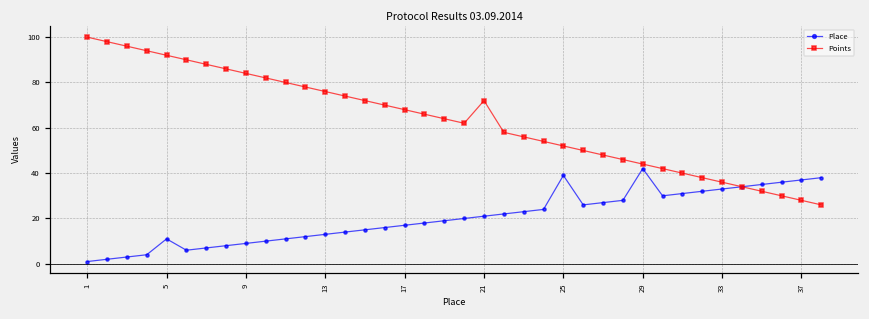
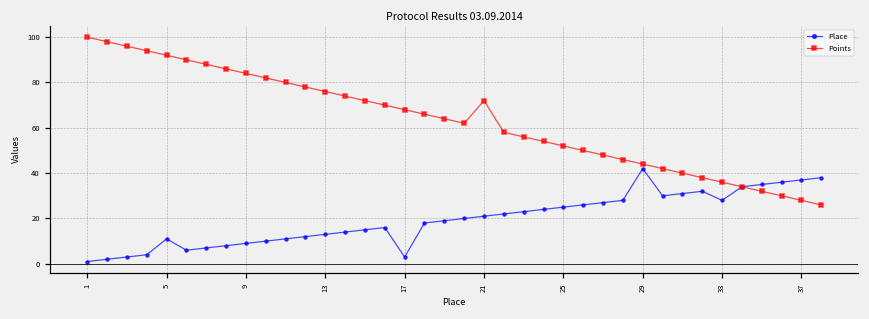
  {
    "Place": {
      "1": 1,
      "5": 11,
      "9": 9,
      "13": 13,
-     "17": 17,
+     "17": 3,
      "21": 21,
-     "25": 39,
+     "25": 25,
      "29": 42,
-     "33": 33,
+     "33": 28,
      "37": 37
    },
    "Points": {
      "1": 100,
      "5": 92,
      "9": 84,
      "13": 76,
      "17": 68,
      "21": 72,
      "25": 52,
      "29": 44,
      "33": 36,
      "37": 28
    }
  }
